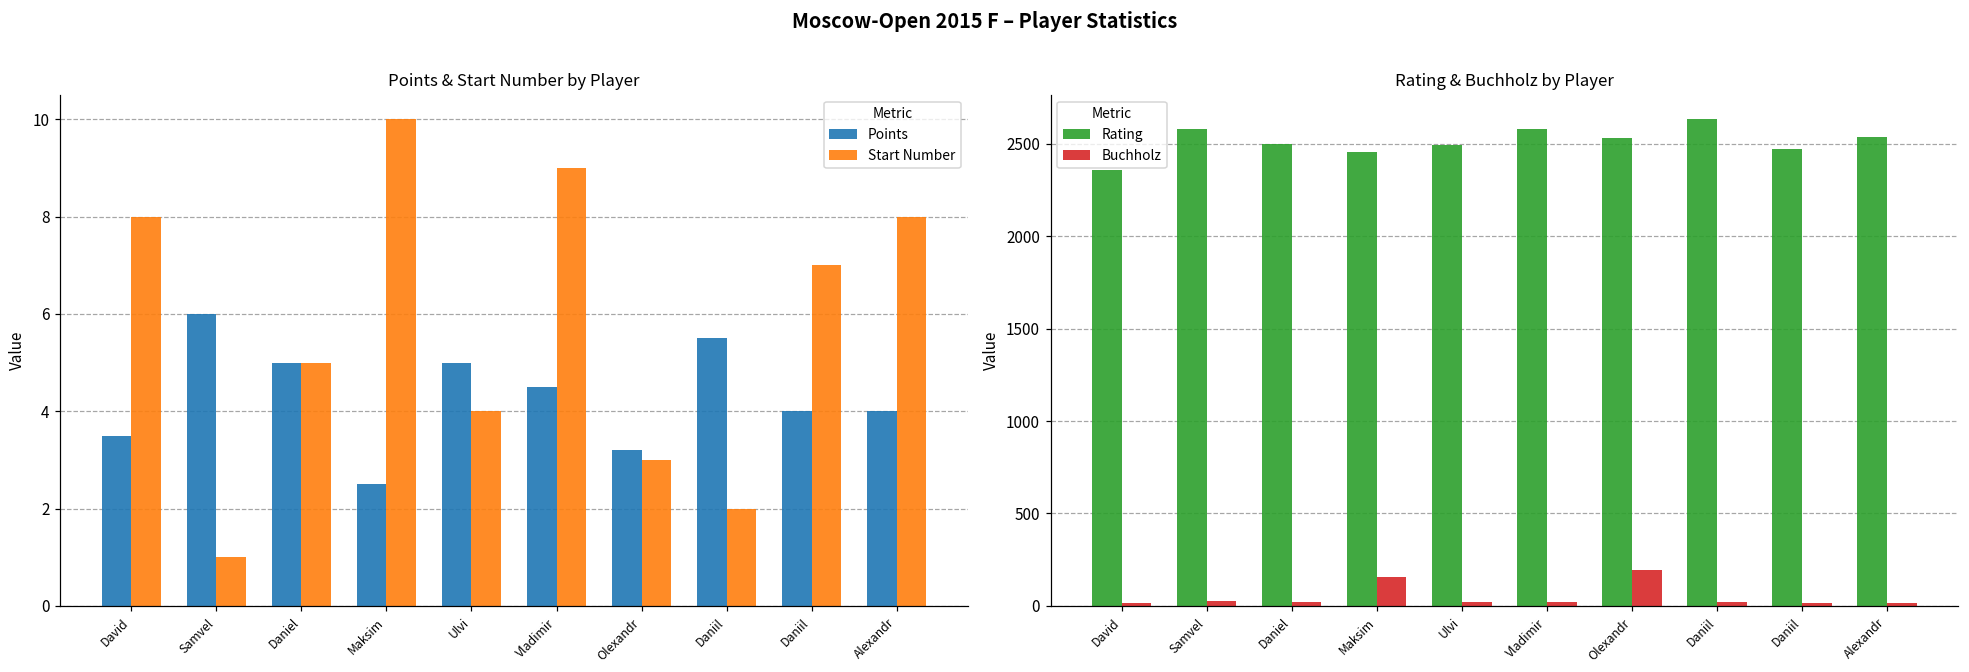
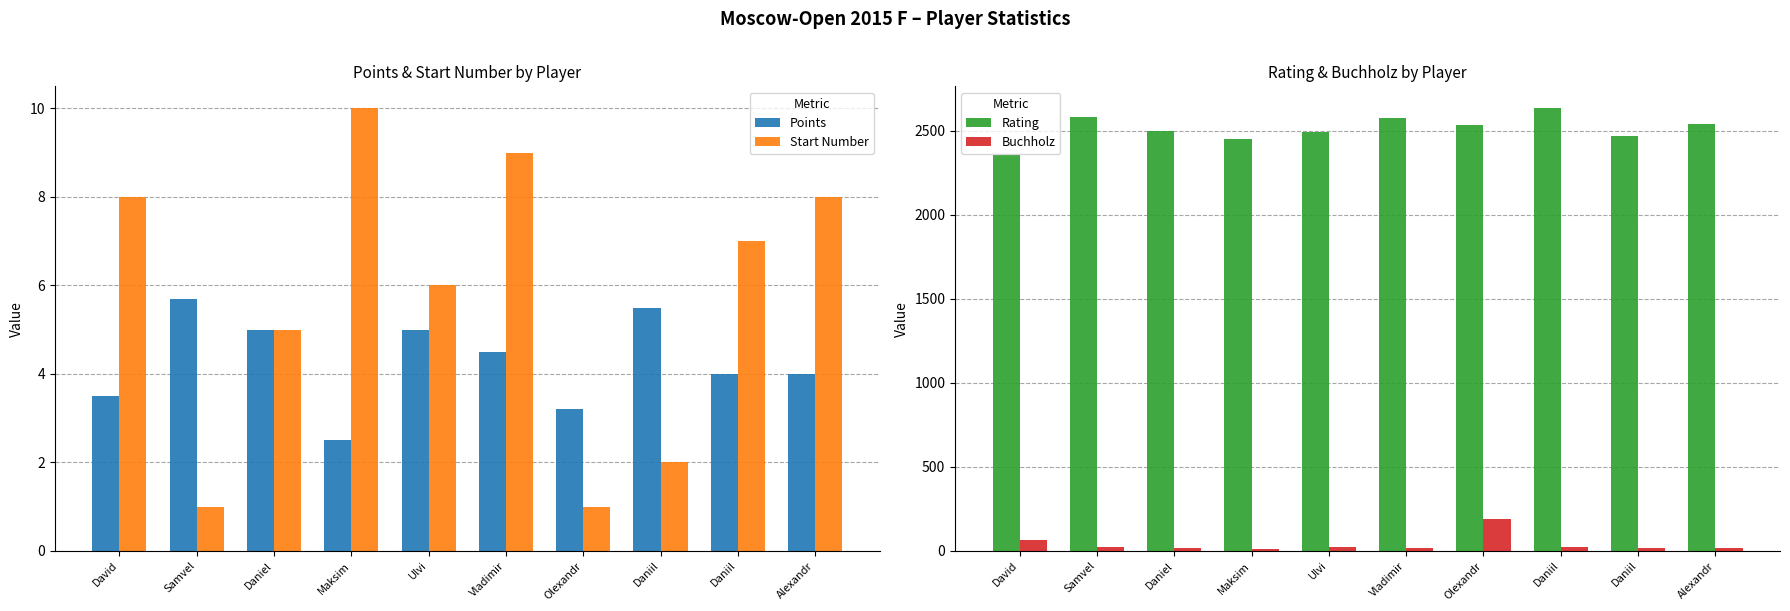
  {
    "Points & Start Number by Player": {
      "Points": {
        "David": 3.5,
-       "Samvel": 6.0,
+       "Samvel": 5.7,
        "Daniel": 5.0,
        "Maksim": 2.5,
        "Ulvi": 5.0,
        "Vladimir": 4.5,
        "Olexandr": 3.2,
        "Alexandr": 4.0
      },
      "Start Number": {
        "David": 8,
        "Samvel": 1,
        "Daniel": 5,
        "Maksim": 10,
-       "Ulvi": 4,
+       "Ulvi": 6,
        "Vladimir": 9,
-       "Olexandr": 3,
+       "Olexandr": 1,
        "Alexandr": 8
      }
    },
    "Rating & Buchholz by Player": {
      "Rating": {
        "David": 2360,
        "Samvel": 2580,
        "Daniel": 2500,
        "Maksim": 2450,
        "Ulvi": 2490,
        "Vladimir": 2580,
        "Olexandr": 2530,
        "Alexandr": 2540
      },
      "Buchholz": {
-       "David": 20,
+       "David": 70,
        "Samvel": 30,
        "Daniel": 20,
-       "Maksim": 160,
+       "Maksim": 10,
        "Ulvi": 20,
        "Vladimir": 20,
        "Olexandr": 190,
        "Alexandr": 20
      }
    }
  }
